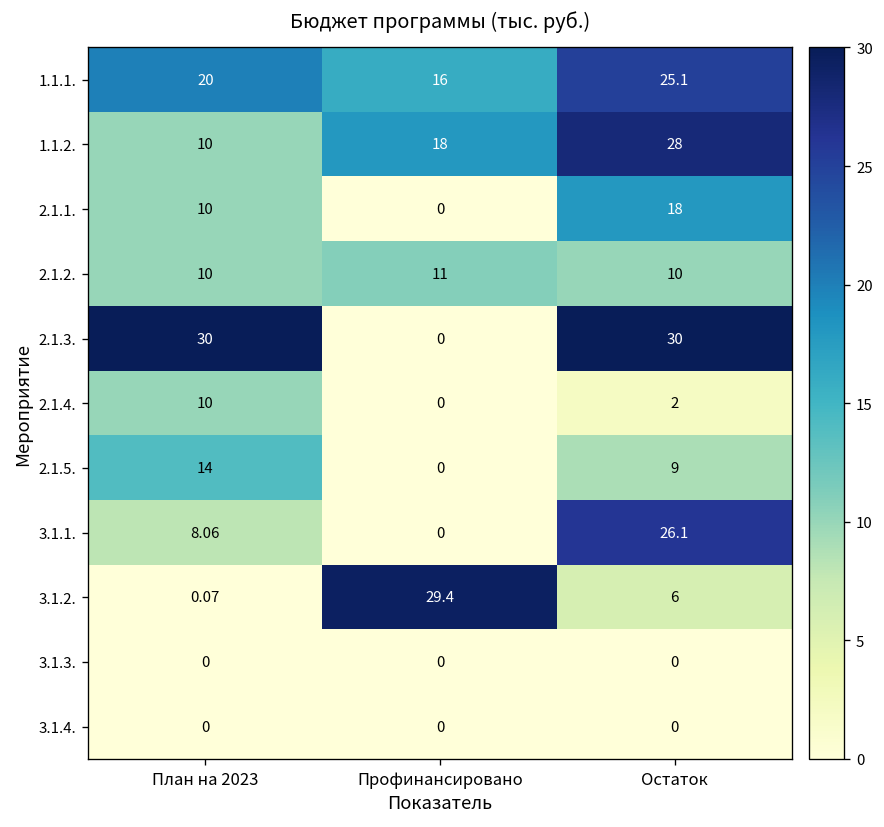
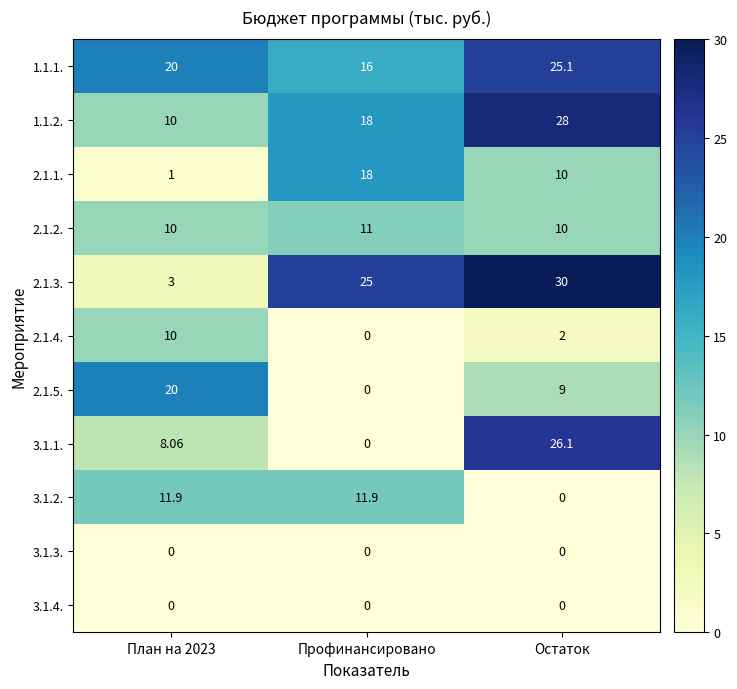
  {
    "1.1.1.": {
      "План на 2023": 20,
      "Профинансировано": 16,
      "Остаток": 25.1
    },
    "1.1.2.": {
      "План на 2023": 10,
      "Профинансировано": 18,
      "Остаток": 28
    },
    "2.1.1.": {
-     "План на 2023": 10,
-     "Профинансировано": 0,
-     "Остаток": 18
+     "План на 2023": 1,
+     "Профинансировано": 18,
+     "Остаток": 10
    },
    "2.1.2.": {
      "План на 2023": 10,
      "Профинансировано": 11,
      "Остаток": 10
    },
    "2.1.3.": {
-     "План на 2023": 30,
-     "Профинансировано": 0,
+     "План на 2023": 3,
+     "Профинансировано": 25,
      "Остаток": 30
    },
    "2.1.4.": {
      "План на 2023": 10,
      "Профинансировано": 0,
      "Остаток": 2
    },
    "2.1.5.": {
-     "План на 2023": 14,
+     "План на 2023": 20,
      "Профинансировано": 0,
      "Остаток": 9
    },
    "3.1.1.": {
      "План на 2023": 8.06,
      "Профинансировано": 0,
      "Остаток": 26.1
    },
    "3.1.2.": {
-     "План на 2023": 0.07,
-     "Профинансировано": 29.4,
-     "Остаток": 6
+     "План на 2023": 11.9,
+     "Профинансировано": 11.9,
+     "Остаток": 0
    },
    "3.1.3.": {
      "План на 2023": 0,
      "Профинансировано": 0,
      "Остаток": 0
    },
    "3.1.4.": {
      "План на 2023": 0,
      "Профинансировано": 0,
      "Остаток": 0
    }
  }
